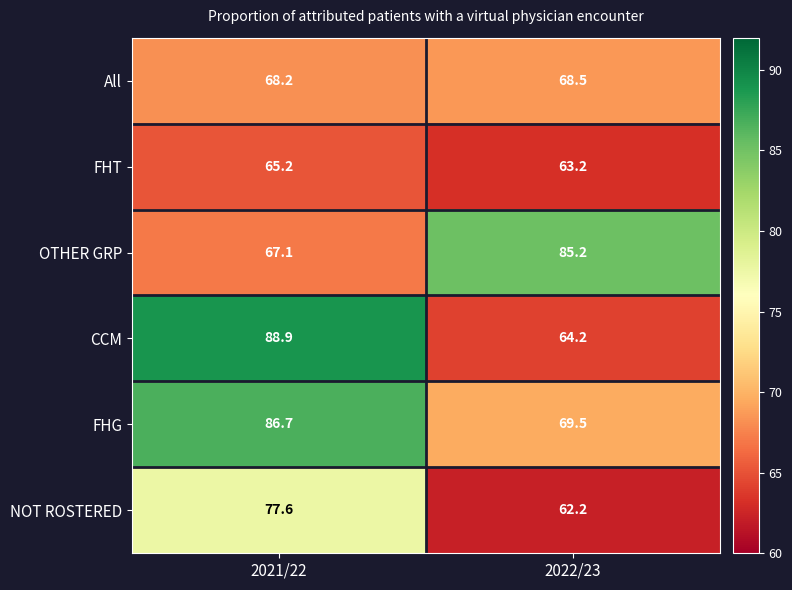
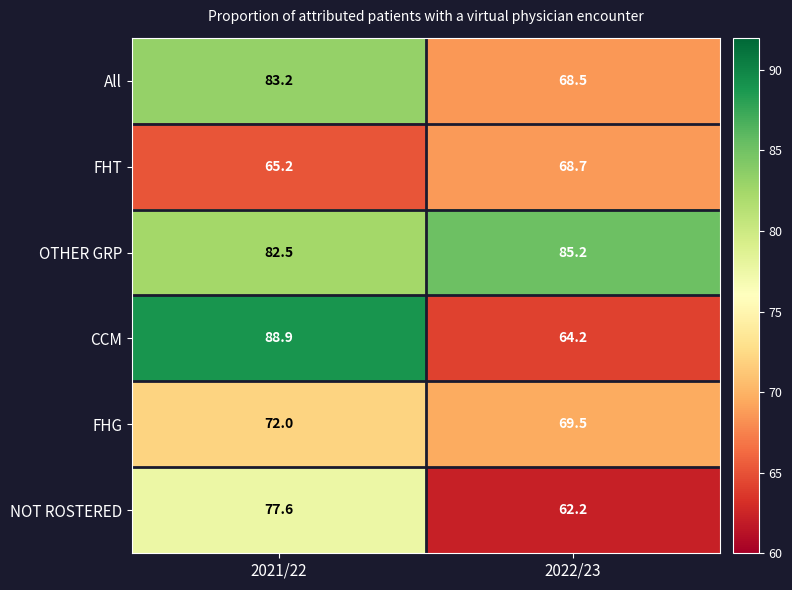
  {
    "All": {
-     "2021/22": 68.2,
+     "2021/22": 83.2,
      "2022/23": 68.5
    },
    "FHT": {
      "2021/22": 65.2,
-     "2022/23": 63.2
+     "2022/23": 68.7
    },
    "OTHER GRP": {
-     "2021/22": 67.1,
+     "2021/22": 82.5,
      "2022/23": 85.2
    },
    "CCM": {
      "2021/22": 88.9,
      "2022/23": 64.2
    },
    "FHG": {
-     "2021/22": 86.7,
+     "2021/22": 72.0,
      "2022/23": 69.5
    },
    "NOT ROSTERED": {
      "2021/22": 77.6,
      "2022/23": 62.2
    }
  }
